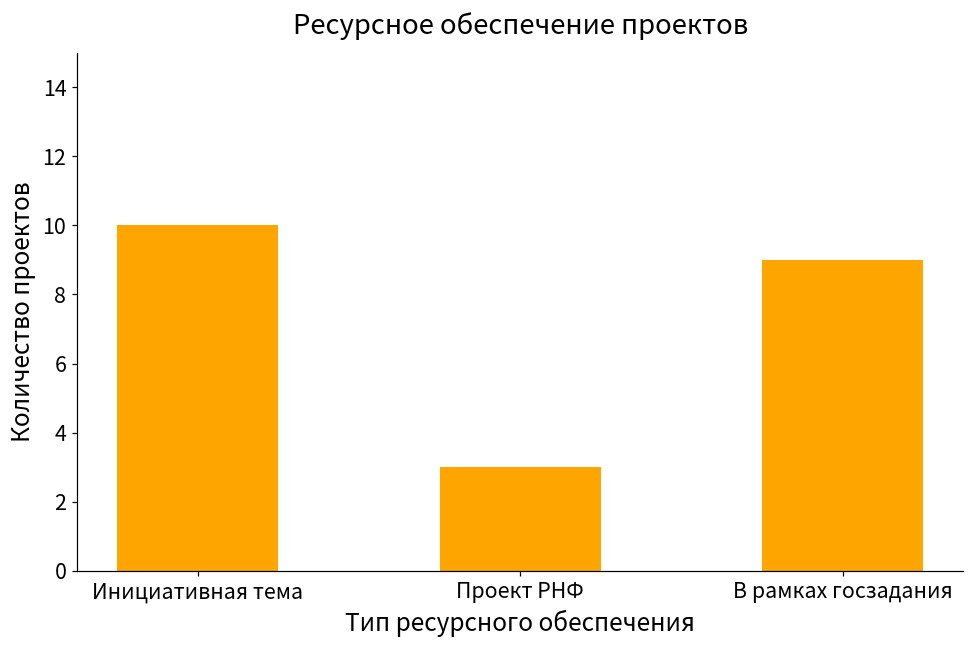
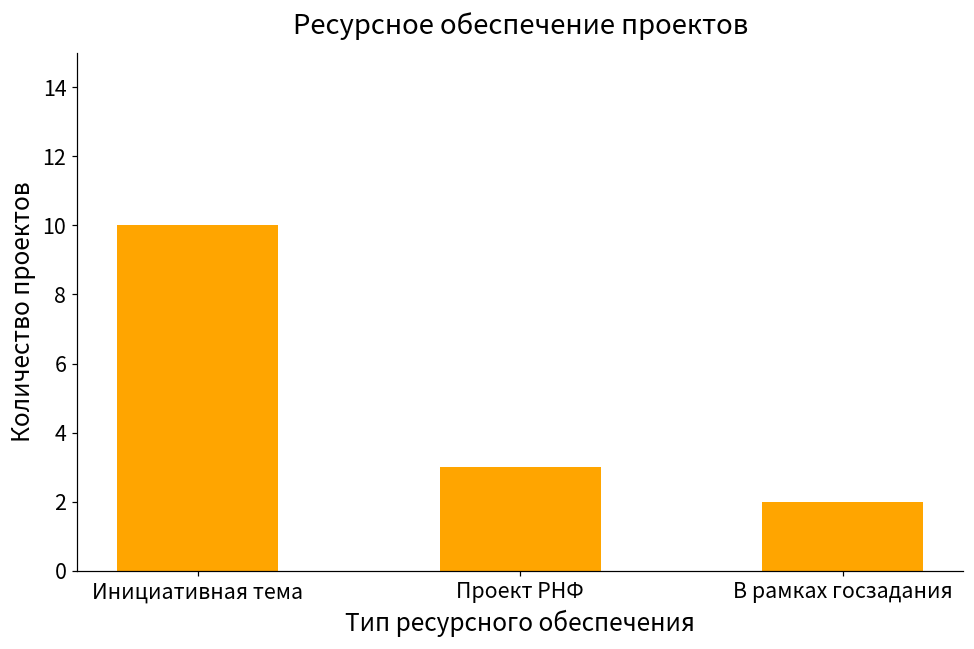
  {
    "Инициативная тема": 10,
    "Проект РНФ": 3,
-   "В рамках госзадания": 9
+   "В рамках госзадания": 2
  }
